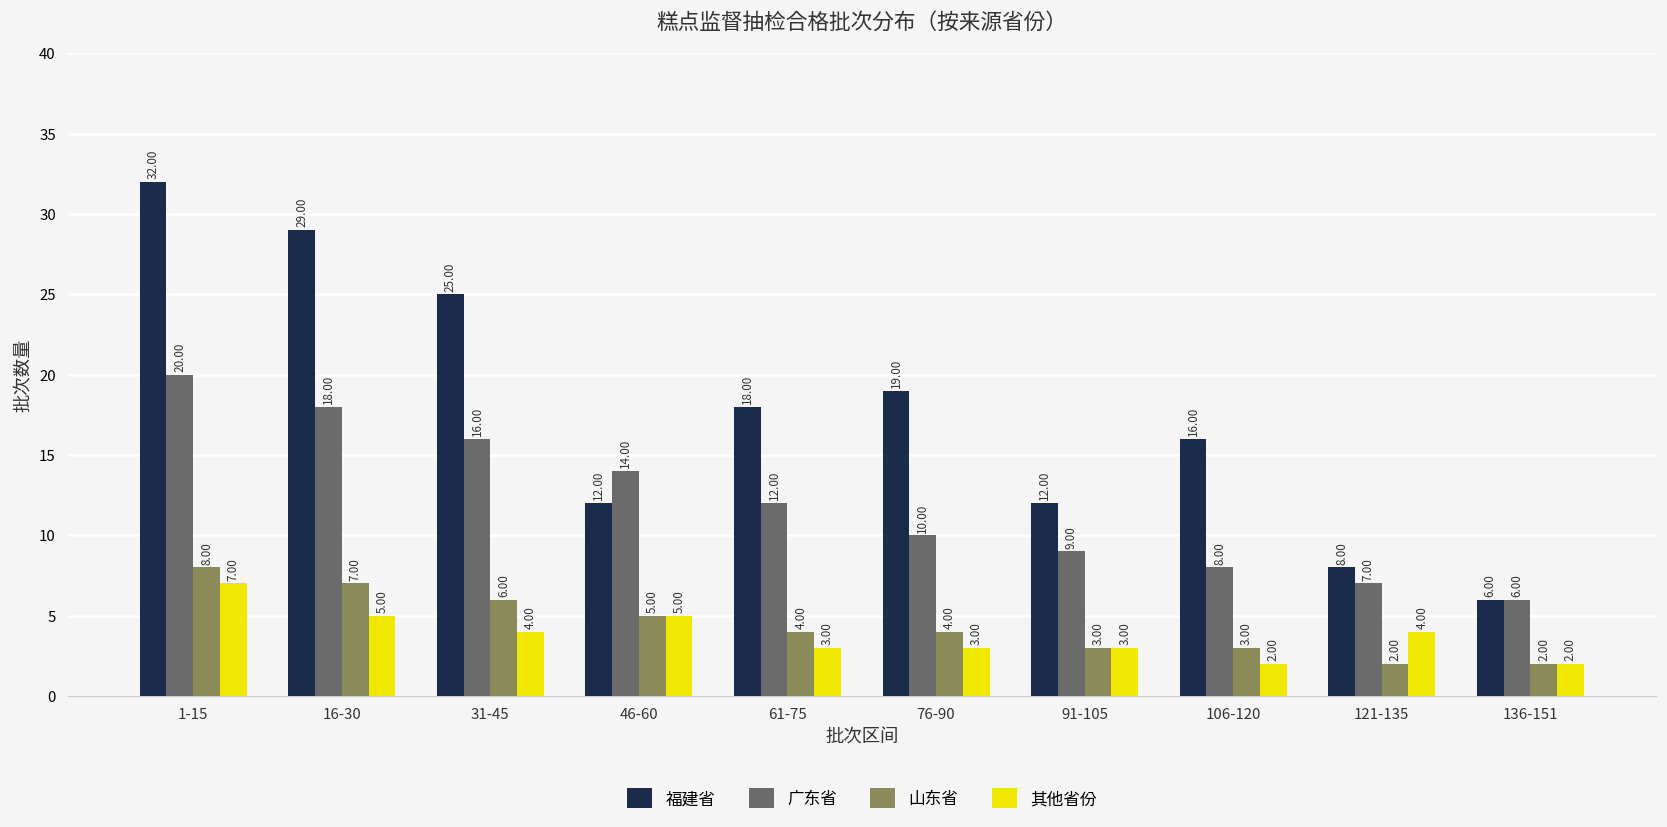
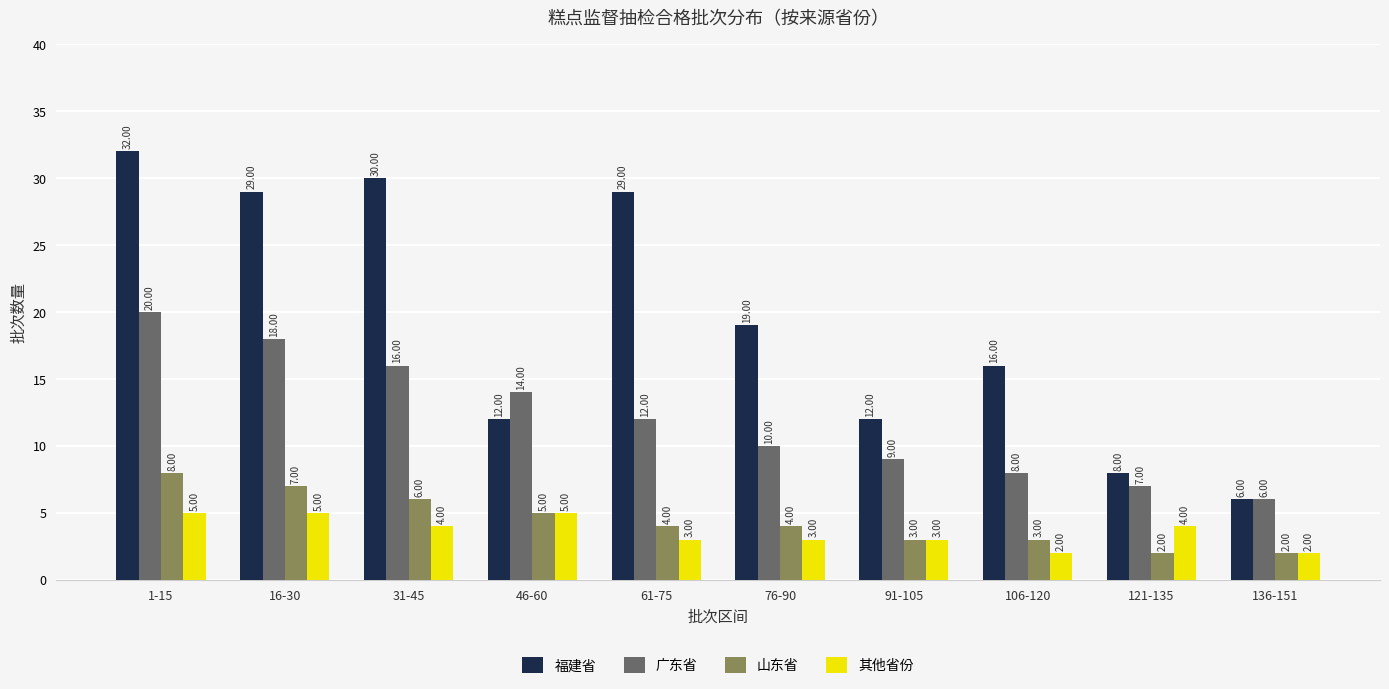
  {
    "福建省": {
      "1-15": 32.00,
      "16-30": 29.00,
-     "31-45": 25.00,
+     "31-45": 30.00,
      "46-60": 12.00,
-     "61-75": 18.00,
+     "61-75": 29.00,
      "76-90": 19.00,
      "91-105": 12.00,
      "106-120": 16.00,
      "121-135": 8.00,
      "136-151": 6.00
    },
    "其他省份": {
-     "1-15": 7.00,
+     "1-15": 5.00,
      "16-30": 5.00,
      "31-45": 4.00,
      "46-60": 5.00,
      "61-75": 3.00,
      "76-90": 3.00,
      "91-105": 3.00,
      "106-120": 2.00,
      "121-135": 4.00,
      "136-151": 2.00
    }
  }
